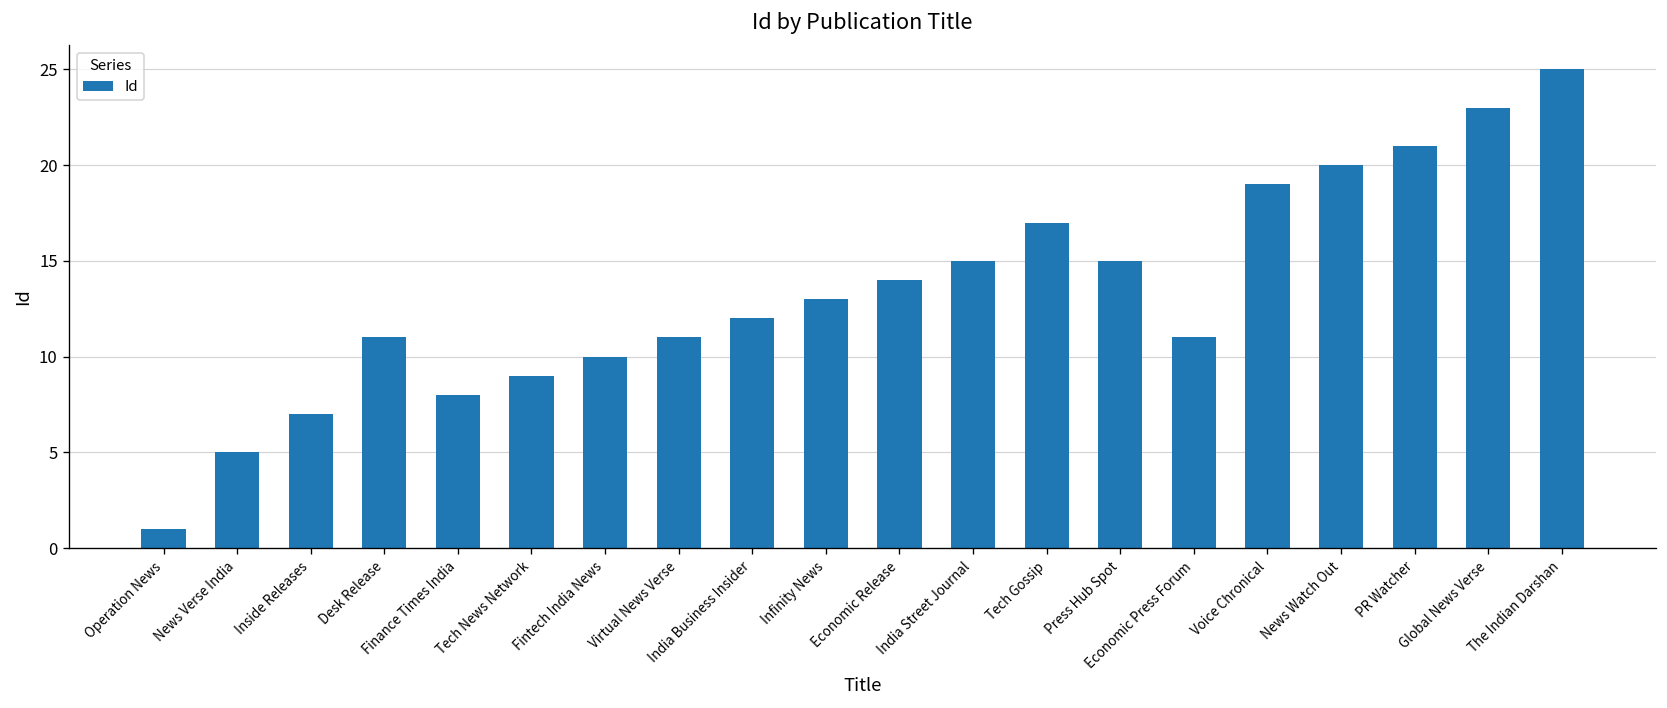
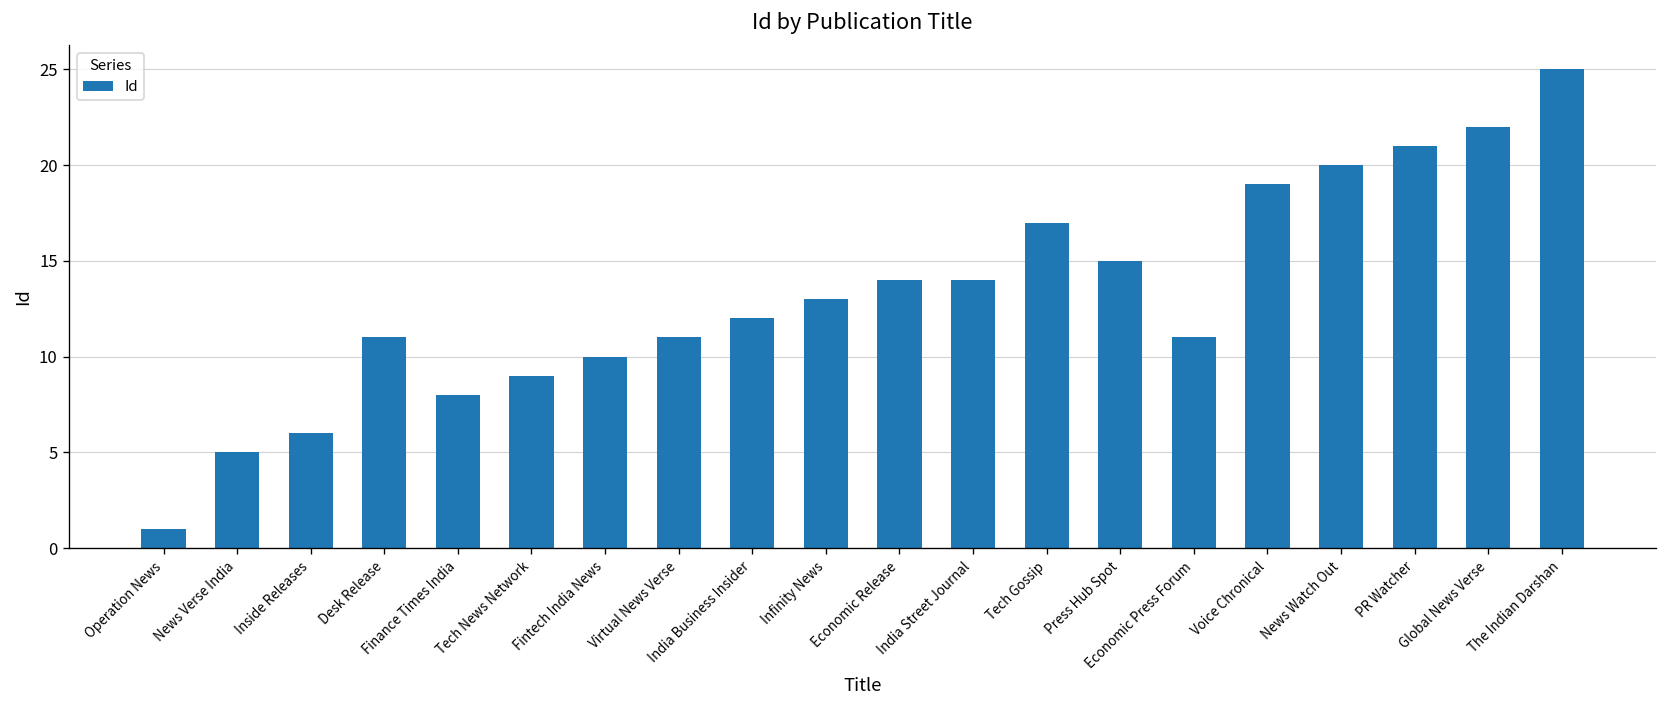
  {
    "Operation News": 1,
    "News Verse India": 5,
-   "Inside Releases": 7,
+   "Inside Releases": 6,
    "Desk Release": 11,
    "Finance Times India": 8,
    "Tech News Network": 9,
    "Fintech India News": 10,
    "Virtual News Verse": 11,
    "India Business Insider": 12,
    "Infinity News": 13,
    "Economic Release": 14,
-   "India Street Journal": 15,
+   "India Street Journal": 14,
    "Tech Gossip": 17,
    "Press Hub Spot": 15,
    "Economic Press Forum": 11,
    "Voice Chronical": 19,
    "News Watch Out": 20,
    "PR Watcher": 21,
-   "Global News Verse": 23,
+   "Global News Verse": 22,
    "The Indian Darshan": 25
  }
